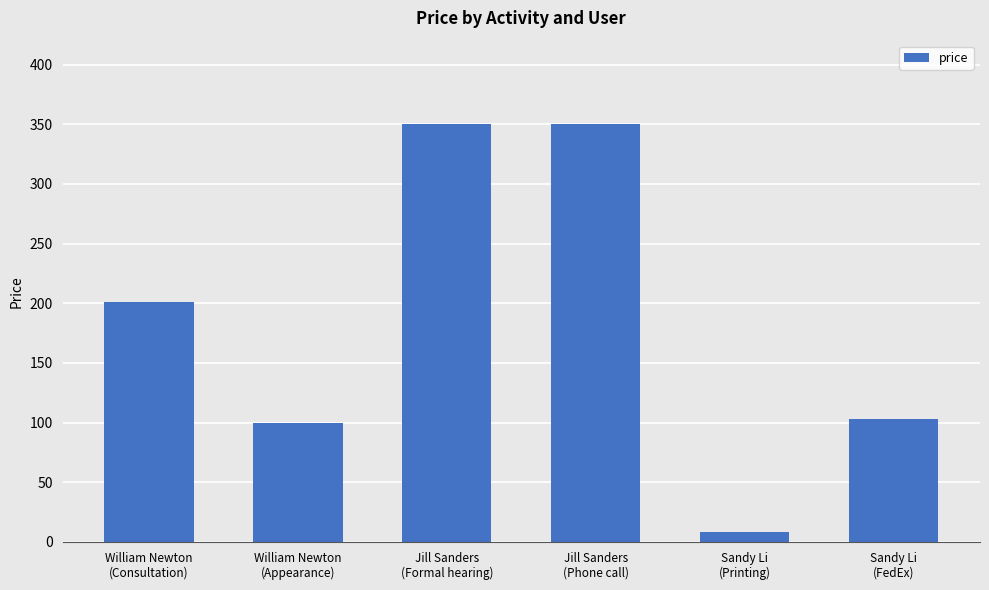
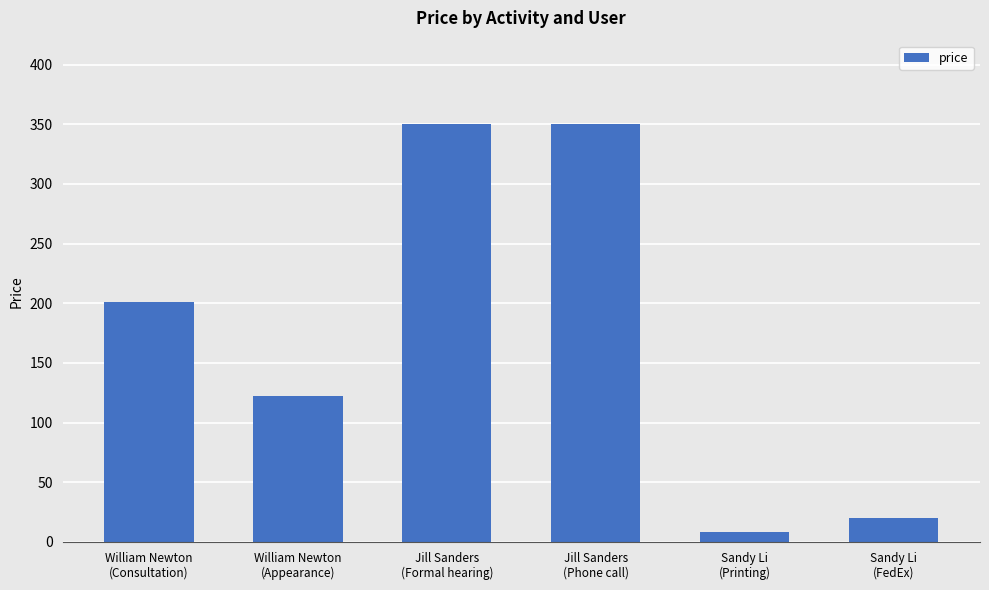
  {
    "William Newton (Consultation)": 201,
-   "William Newton (Appearance)": 100,
+   "William Newton (Appearance)": 122,
    "Jill Sanders (Formal hearing)": 350,
    "Jill Sanders (Phone call)": 350,
    "Sandy Li (Printing)": 8,
-   "Sandy Li (FedEx)": 103
+   "Sandy Li (FedEx)": 20
  }
